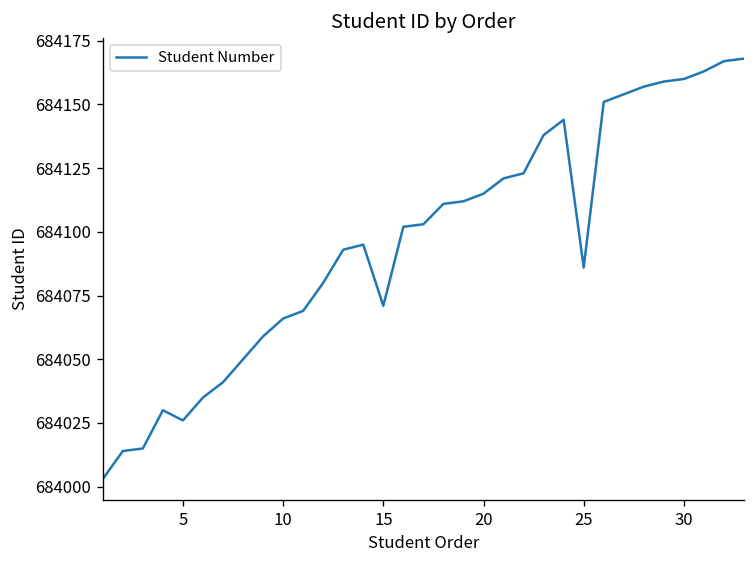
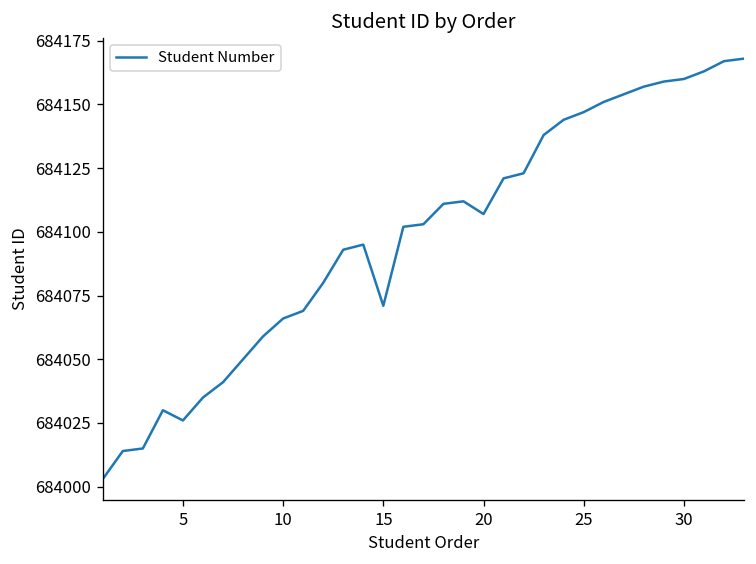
  {
    "5": 684026,
    "10": 684066,
    "15": 684071,
-   "20": 684115,
-   "25": 684086,
+   "20": 684107,
+   "25": 684147,
    "30": 684160
  }
